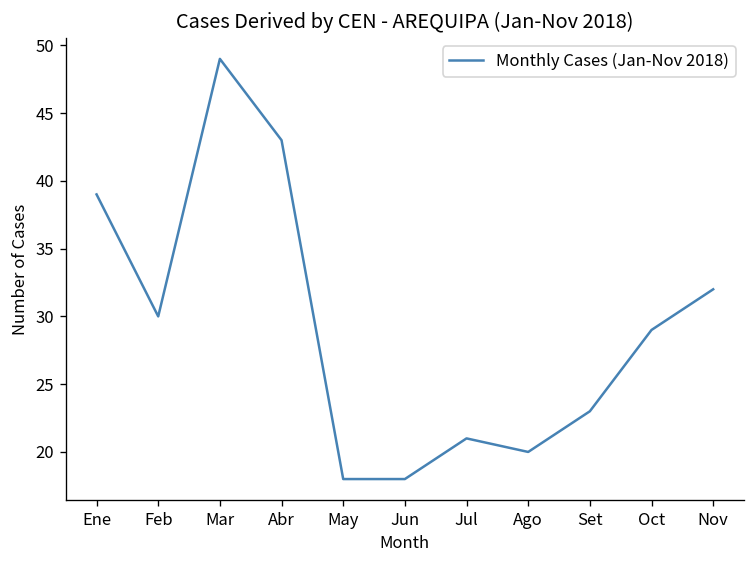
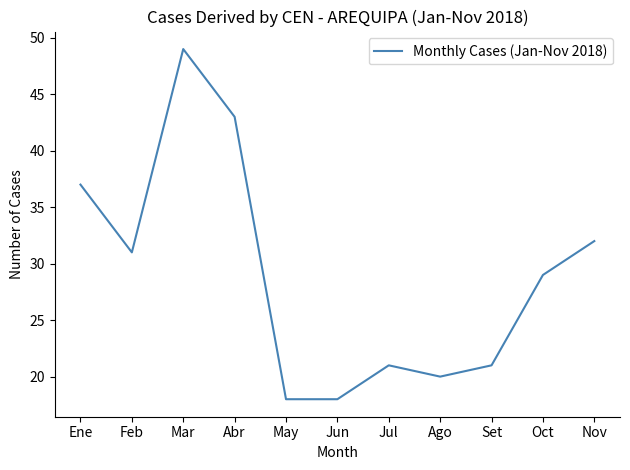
  {
-   "Ene": 39,
-   "Feb": 30,
+   "Ene": 37,
+   "Feb": 31,
    "Mar": 49,
    "Abr": 43,
    "May": 18,
    "Jun": 18,
    "Jul": 21,
    "Ago": 20,
-   "Set": 23,
+   "Set": 21,
    "Oct": 29,
    "Nov": 32
  }
